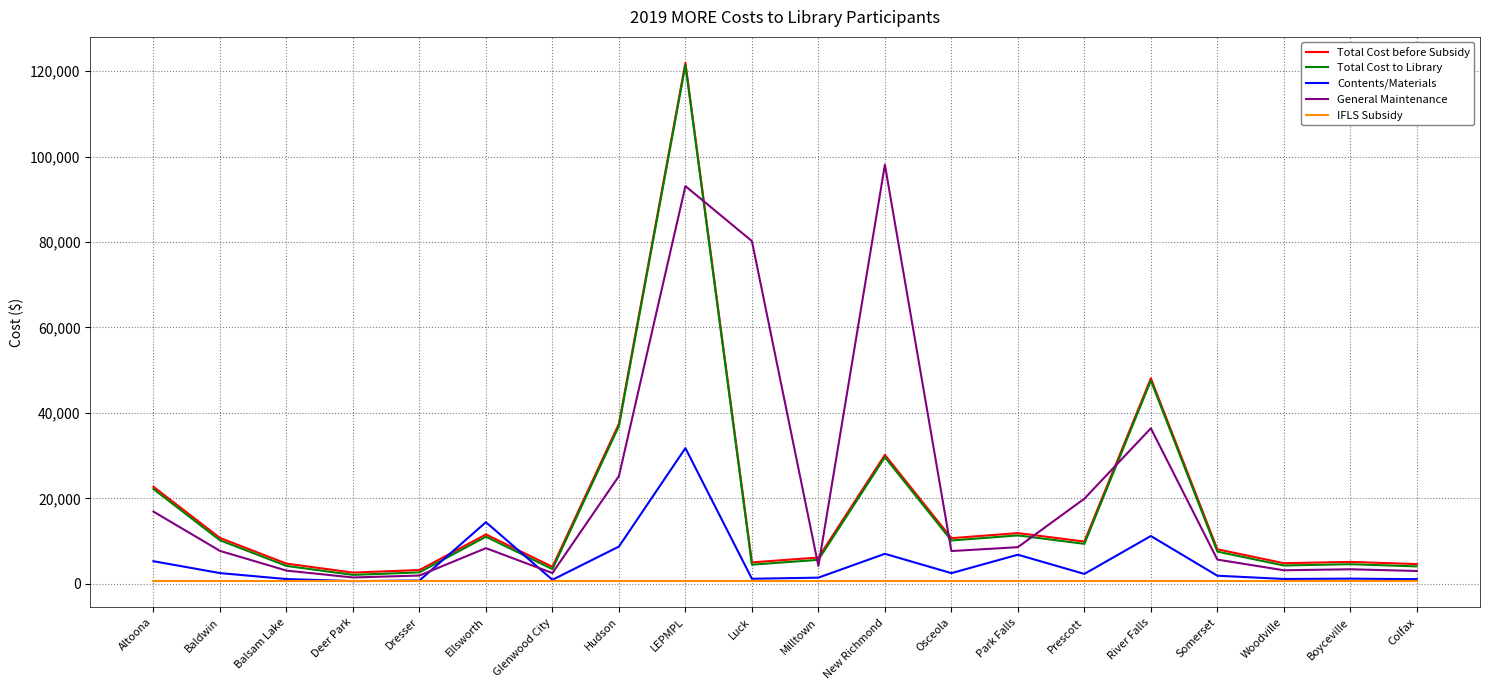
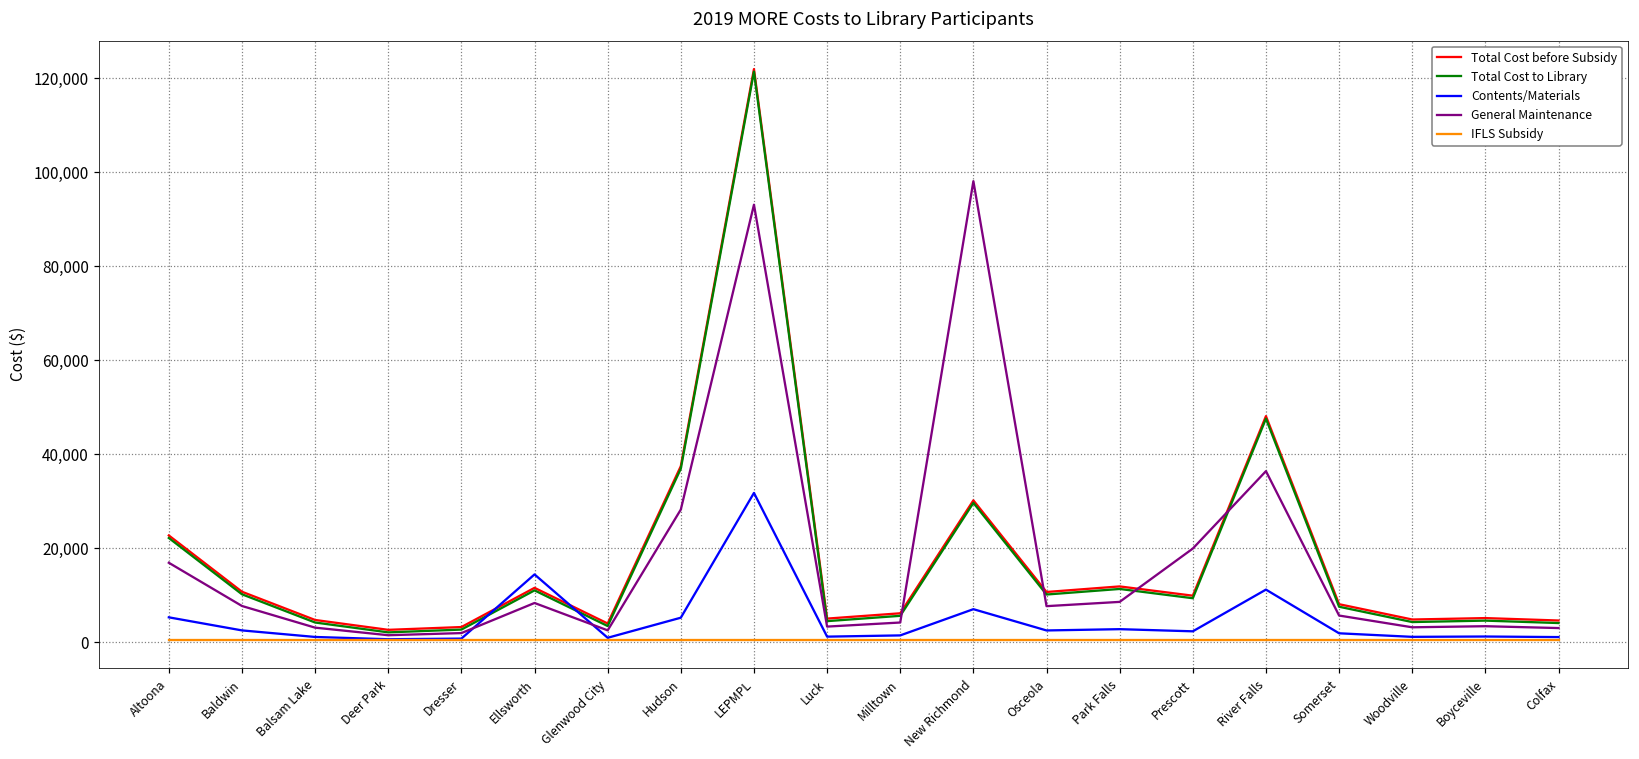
  {
    "Contents/Materials": {
      "Altoona": "5,000",
      "Baldwin": "2,000",
      "Ellsworth": "14,000",
-     "Hudson": "9,000",
+     "Hudson": "5,000",
      "LEPMPL": "32,000",
      "Luck": "1,000",
      "Milltown": "1,000",
      "New Richmond": "7,000",
      "Osceola": "2,000",
-     "Park Falls": "7,000",
+     "Park Falls": "3,000",
      "Prescott": "2,000",
      "River Falls": "11,000",
      "Somerset": "2,000",
      "Boyceville": "1,000"
    },
    "General Maintenance": {
      "Altoona": "17,000",
      "Baldwin": "8,000",
      "Balsam Lake": "3,000",
      "Deer Park": "1,000",
      "Dresser": "2,000",
      "Ellsworth": "8,000",
      "Glenwood City": "2,000",
-     "Hudson": "25,000",
+     "Hudson": "28,000",
      "LEPMPL": "93,000",
-     "Luck": "80,000",
+     "Luck": "3,000",
      "Milltown": "4,000",
      "New Richmond": "98,000",
      "Osceola": "8,000",
      "Park Falls": "9,000",
      "Prescott": "20,000",
      "River Falls": "36,000",
      "Somerset": "6,000",
      "Woodville": "3,000",
      "Boyceville": "3,000",
      "Colfax": "3,000"
    },
    "IFLS Subsidy": {
      "Altoona": "1,000",
      "Baldwin": "1,000",
      "Ellsworth": "1,000",
      "Hudson": "1,000",
      "LEPMPL": "1,000",
      "Luck": "1,000",
      "Milltown": "1,000",
      "New Richmond": "1,000",
      "Osceola": "1,000",
      "Park Falls": "1,000",
      "Prescott": "1,000",
      "River Falls": "1,000",
      "Somerset": "1,000",
      "Boyceville": "1,000"
    }
  }
